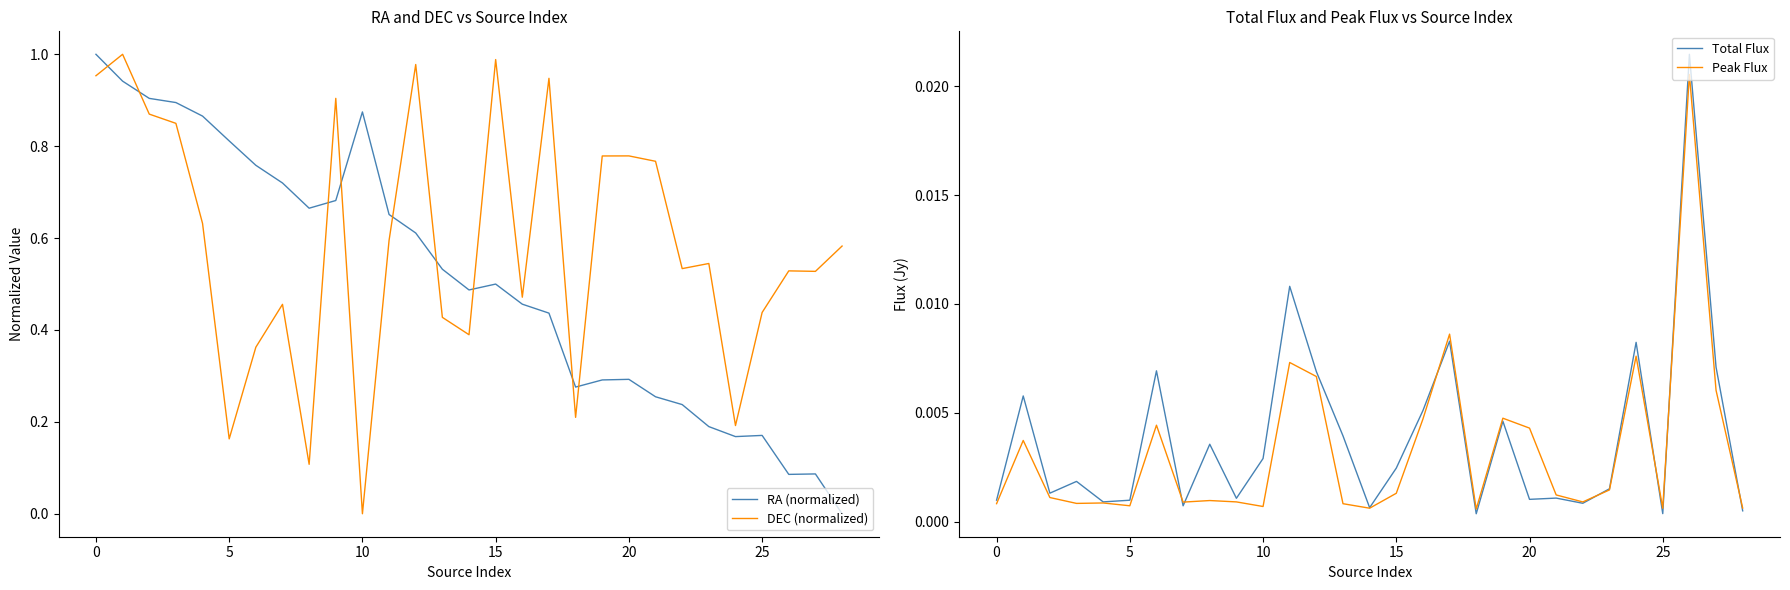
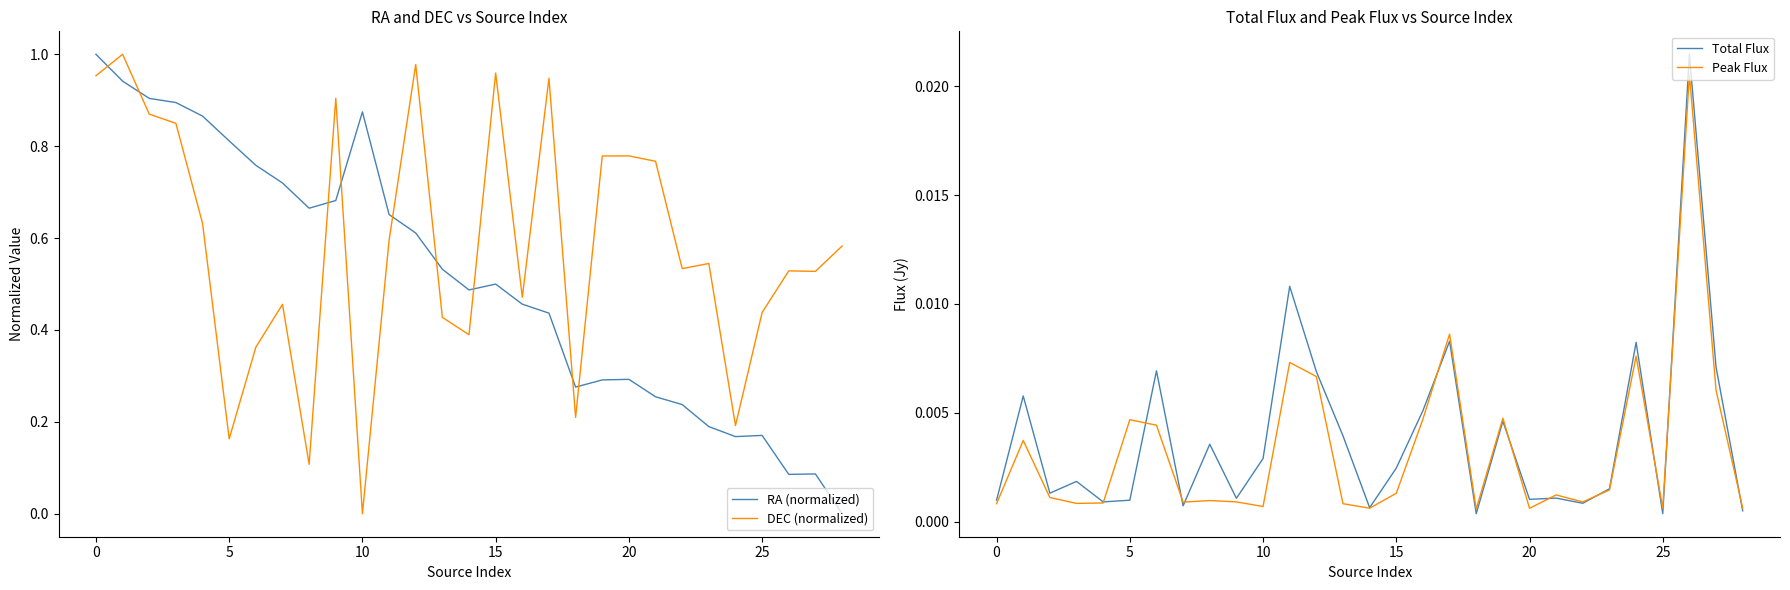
  {
    "RA and DEC vs Source Index": {
      "RA (normalized)": {
        "0": 1.00,
        "5": 0.81,
        "10": 0.87,
        "15": 0.50,
        "20": 0.29,
        "25": 0.17
      },
      "DEC (normalized)": {
        "0": 0.95,
        "5": 0.16,
        "10": 0.00,
-       "15": 0.99,
+       "15": 0.96,
        "20": 0.78,
        "25": 0.44
      }
    },
    "Total Flux and Peak Flux vs Source Index": {
      "Total Flux": {
        "0": 0.0010,
        "5": 0.0010,
        "10": 0.0029,
        "15": 0.0025,
        "20": 0.0010,
        "25": 0.0004
      },
      "Peak Flux": {
        "0": 0.0008,
-       "5": 0.0007,
+       "5": 0.0047,
        "10": 0.0007,
        "15": 0.0013,
-       "20": 0.0043,
+       "20": 0.0006,
        "25": 0.0006
      }
    }
  }
